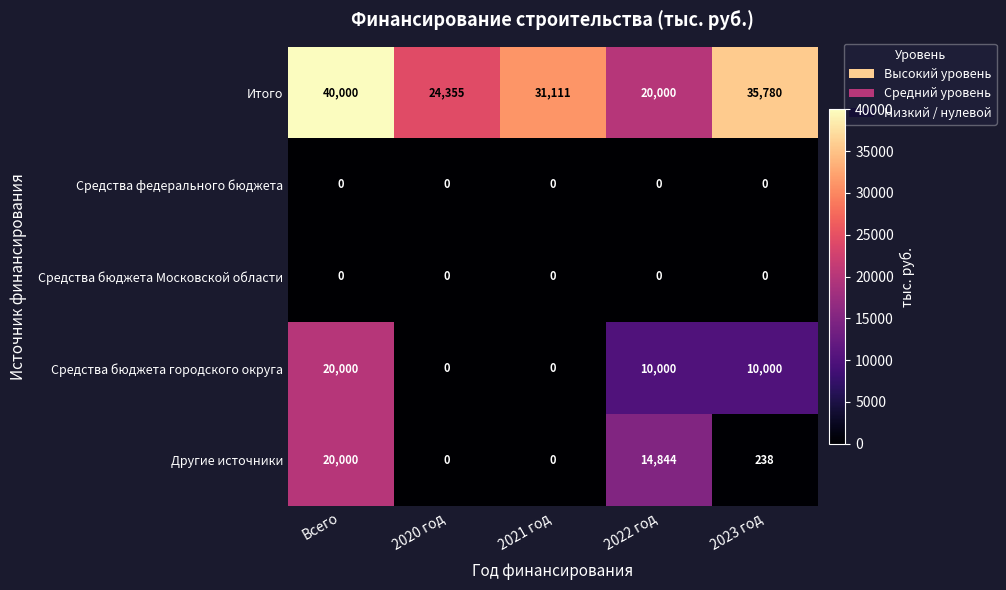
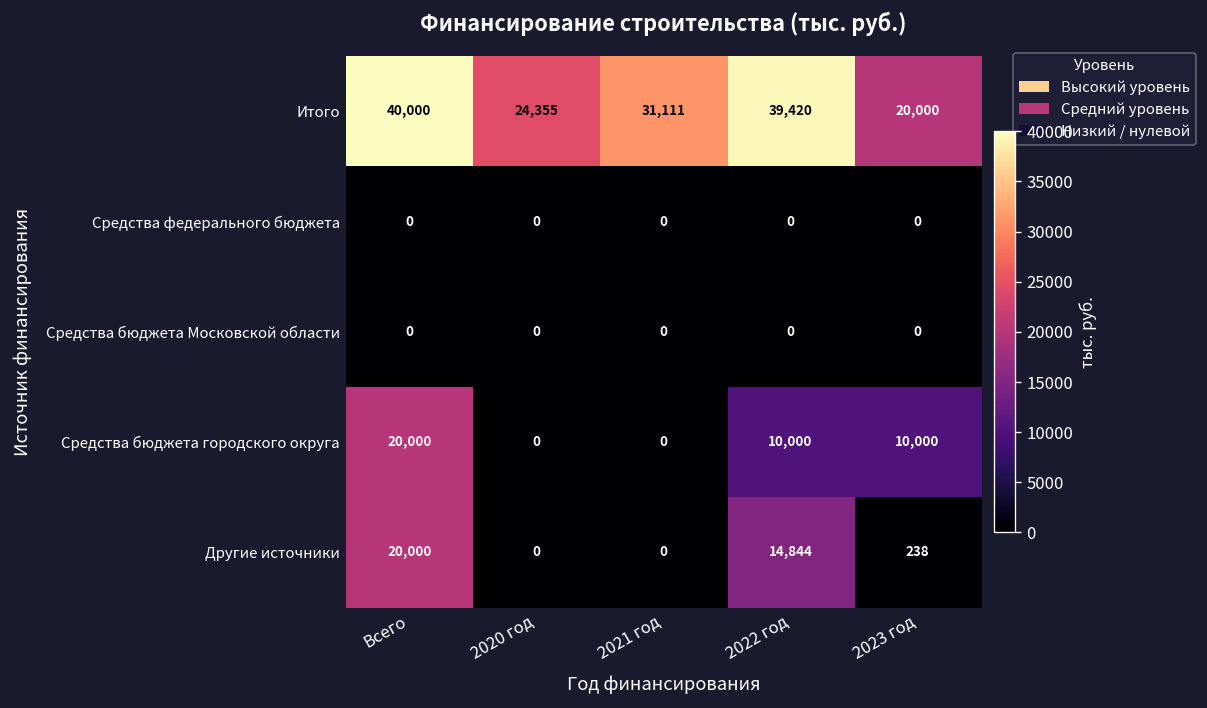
  {
    "Итого": {
      "Всего": "40,000",
      "2020 год": "24,355",
      "2021 год": "31,111",
-     "2022 год": "20,000",
-     "2023 год": "35,780"
+     "2022 год": "39,420",
+     "2023 год": "20,000"
    },
    "Средства федерального бюджета": {
      "Всего": "0",
      "2020 год": "0",
      "2021 год": "0",
      "2022 год": "0",
      "2023 год": "0"
    },
    "Средства бюджета Московской области": {
      "Всего": "0",
      "2020 год": "0",
      "2021 год": "0",
      "2022 год": "0",
      "2023 год": "0"
    },
    "Средства бюджета городского округа": {
      "Всего": "20,000",
      "2020 год": "0",
      "2021 год": "0",
      "2022 год": "10,000",
      "2023 год": "10,000"
    },
    "Другие источники": {
      "Всего": "20,000",
      "2020 год": "0",
      "2021 год": "0",
      "2022 год": "14,844",
      "2023 год": "238"
    }
  }
